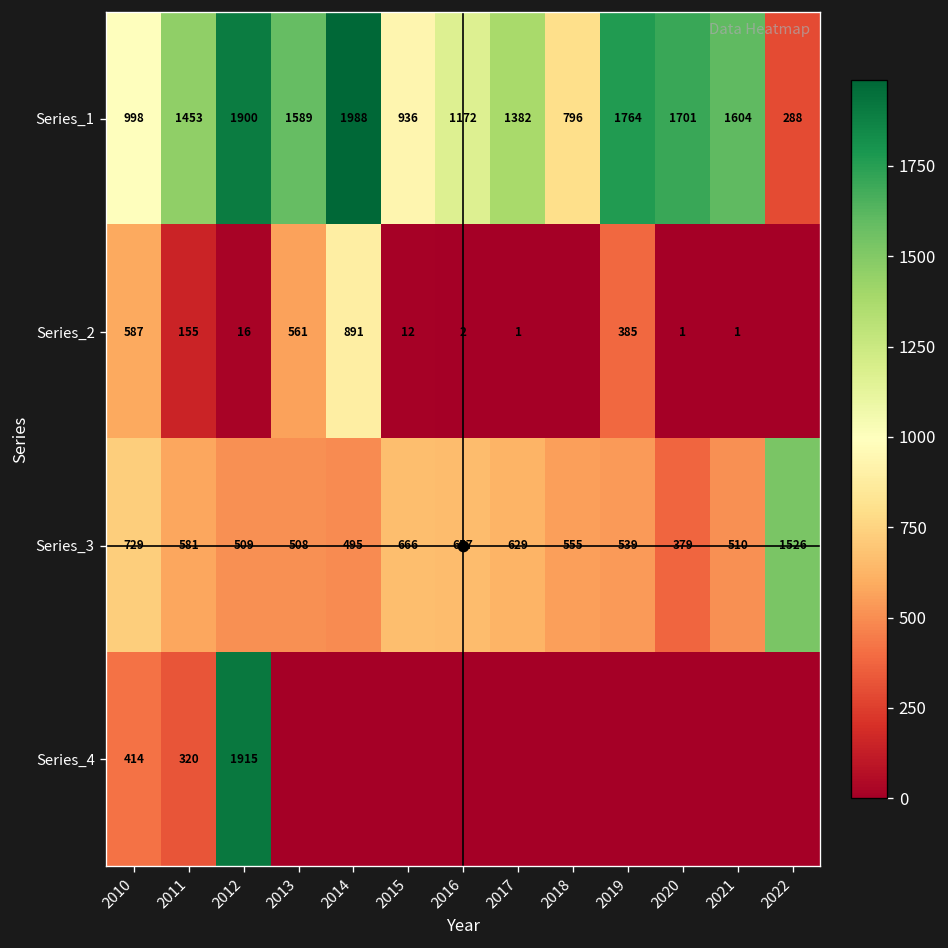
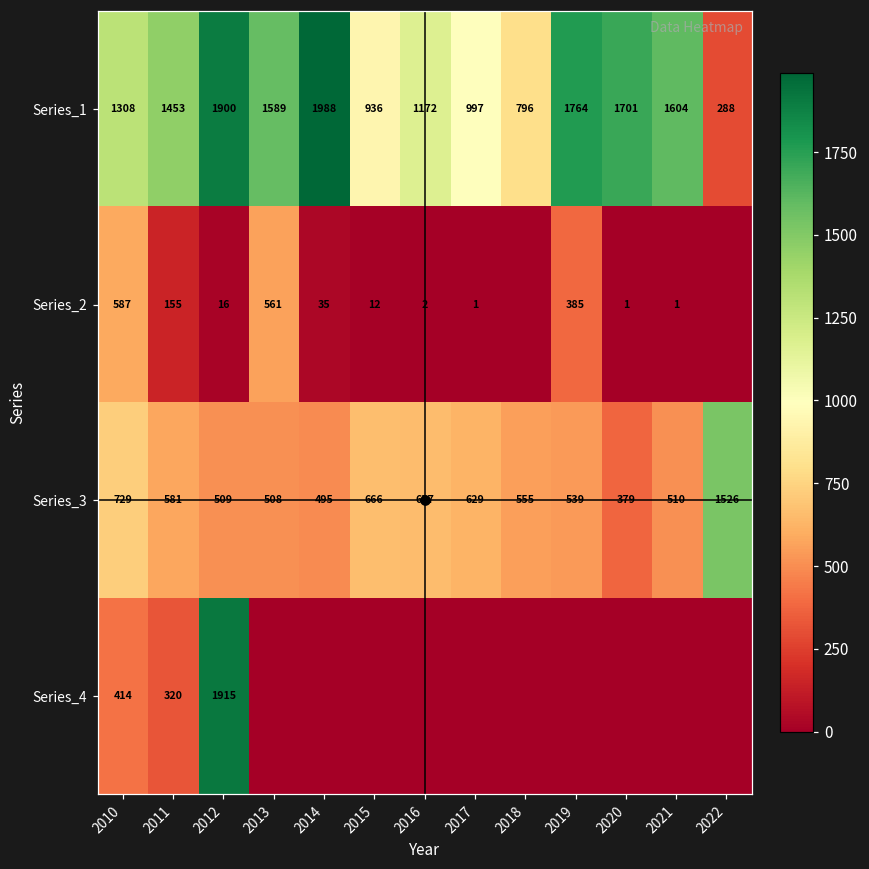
  {
    "Series_1": {
-     "2010": 998,
+     "2010": 1308,
      "2011": 1453,
      "2012": 1900,
      "2013": 1589,
      "2014": 1988,
      "2015": 936,
      "2016": 1172,
-     "2017": 1382,
+     "2017": 997,
      "2018": 796,
      "2019": 1764,
      "2020": 1701,
      "2021": 1604,
      "2022": 288
    },
    "Series_2": {
      "2010": 587,
      "2011": 155,
      "2012": 16,
      "2013": 561,
-     "2014": 891,
+     "2014": 35,
      "2015": 12,
      "2016": 2,
      "2017": 1,
      "2019": 385,
      "2020": 1,
      "2021": 1
    },
    "Series_3": {
      "2010": 729,
      "2011": 581,
      "2012": 509,
      "2013": 508,
      "2014": 495,
      "2015": 666,
      "2017": 629,
      "2018": 555,
      "2019": 539,
      "2020": 379,
      "2021": 510,
      "2022": 1526
    },
    "Series_4": {
      "2010": 414,
      "2011": 320,
      "2012": 1915
    }
  }
